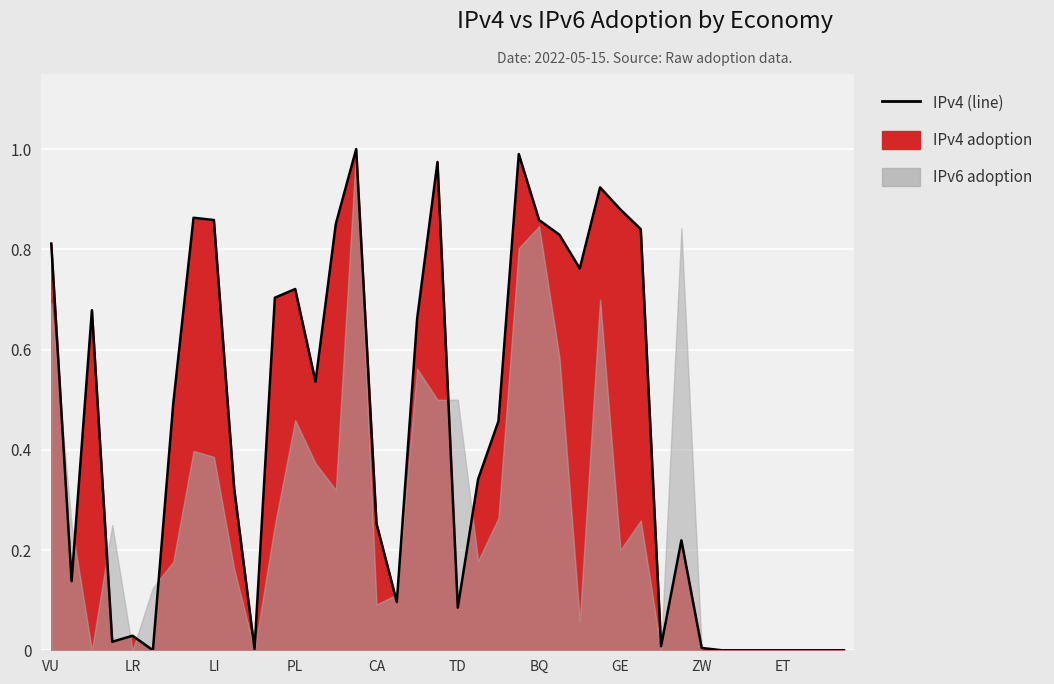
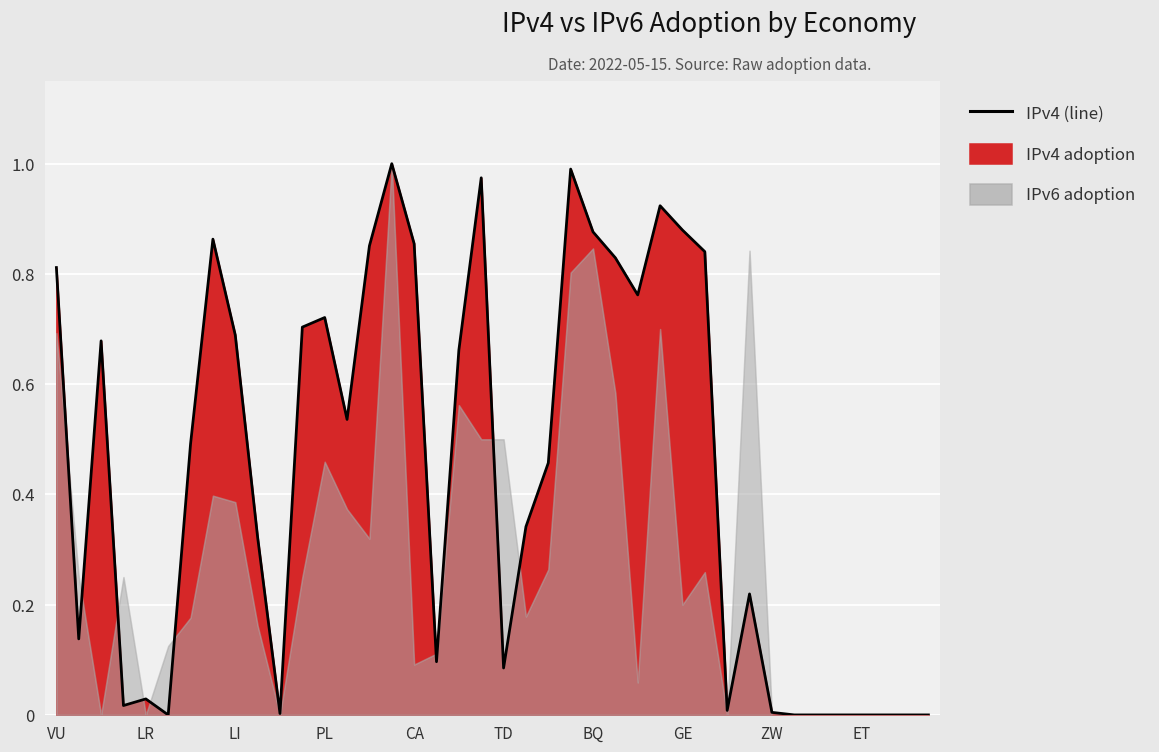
  {
    "IPv4 adoption": {
      "VU": 0.81,
      "LR": 0.03,
-     "LI": 0.86,
+     "LI": 0.69,
      "PL": 0.72,
-     "CA": 0.25,
+     "CA": 0.85,
      "TD": 0.09,
-     "BQ": 0.86,
+     "BQ": 0.88,
      "GE": 0.88
    },
    "IPv6 adoption": {
      "VU": 0.69,
      "LR": 0.00,
      "LI": 0.39,
      "PL": 0.46,
      "CA": 0.09,
      "TD": 0.50,
      "BQ": 0.85,
      "GE": 0.20
    }
  }
